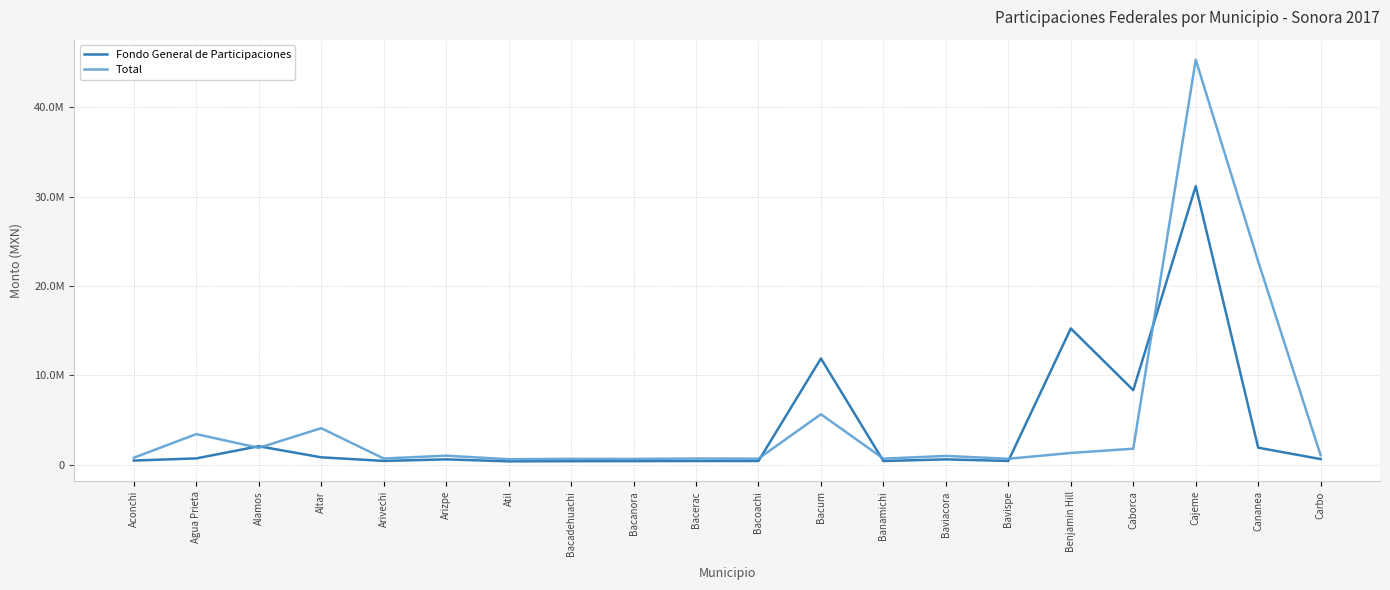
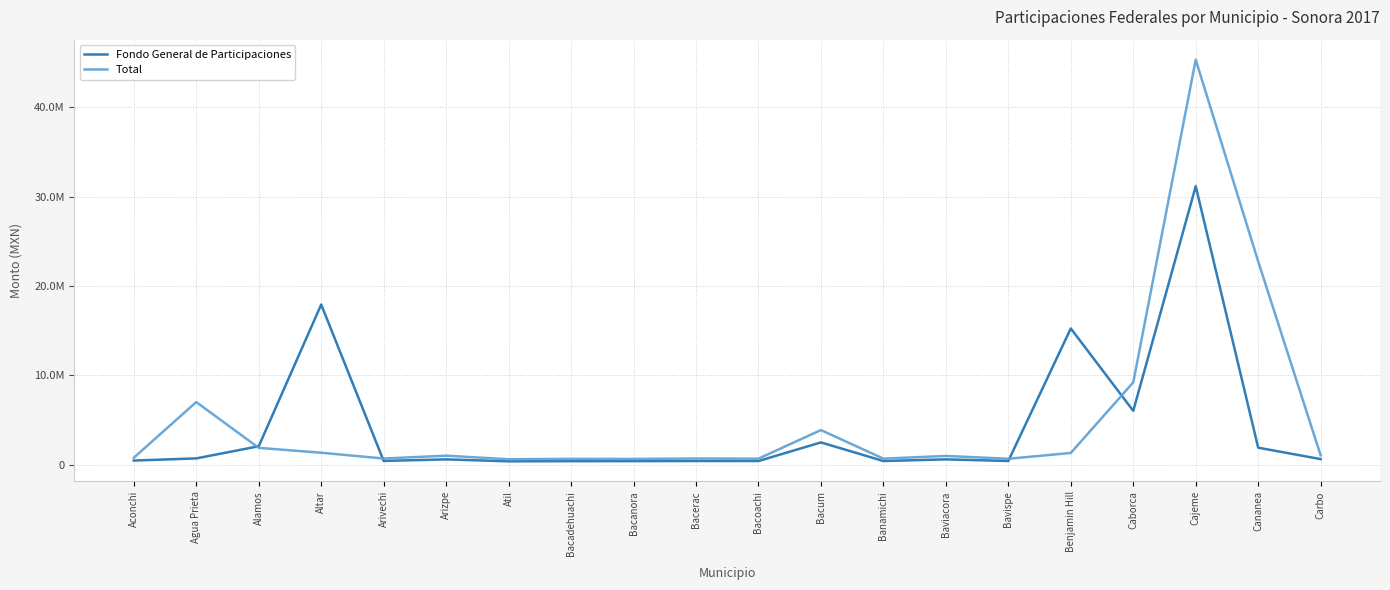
  {
    "Fondo General de Participaciones": {
      "Aconchi": 0,
      "Agua Prieta": 1000000,
-     "Altar": 1000000,
+     "Altar": 18000000,
      "Arizpe": 1000000,
-     "Bacum": 12000000,
+     "Bacum": 3000000,
      "Baviacora": 1000000,
      "Benjamin Hill": 15000000,
-     "Caborca": 8000000,
+     "Caborca": 6000000,
      "Cajeme": 31000000,
      "Cananea": 2000000,
      "Carbo": 1000000
    },
    "Total": {
      "Aconchi": 1000000,
-     "Agua Prieta": 3000000,
-     "Altar": 4000000,
+     "Agua Prieta": 7000000,
+     "Altar": 1000000,
      "Arizpe": 1000000,
-     "Bacum": 6000000,
+     "Bacum": 4000000,
      "Baviacora": 1000000,
      "Benjamin Hill": 1000000,
-     "Caborca": 2000000,
+     "Caborca": 9000000,
      "Cajeme": 45000000,
      "Cananea": 23000000,
      "Carbo": 1000000
    }
  }
